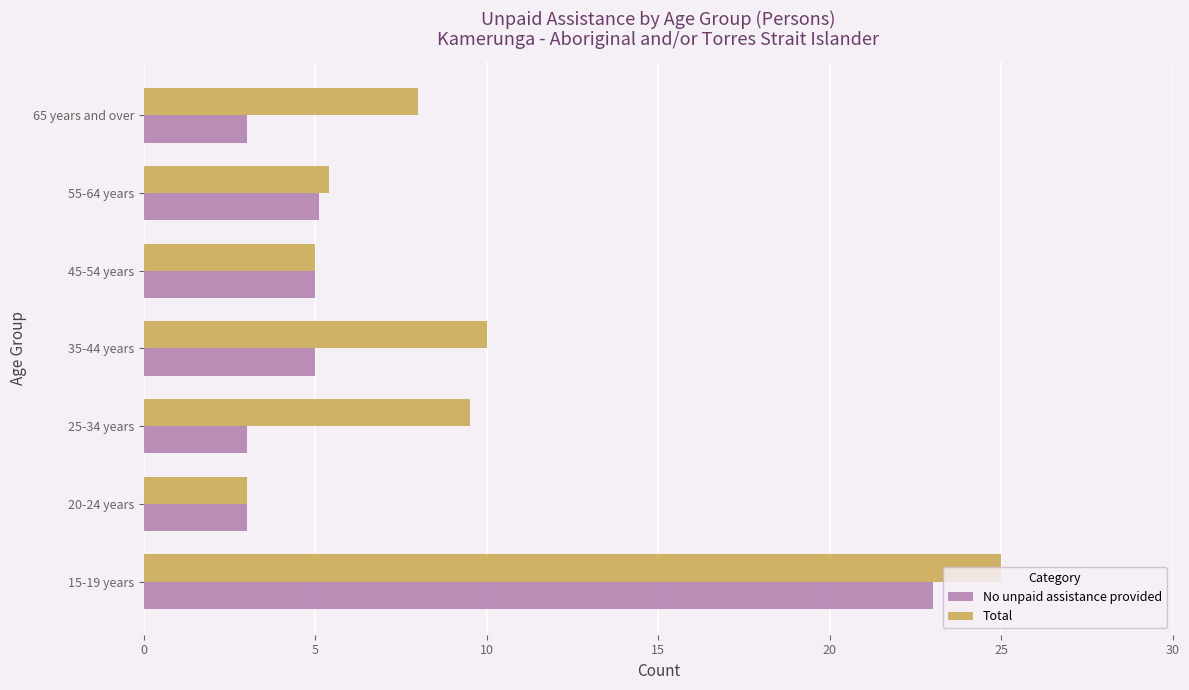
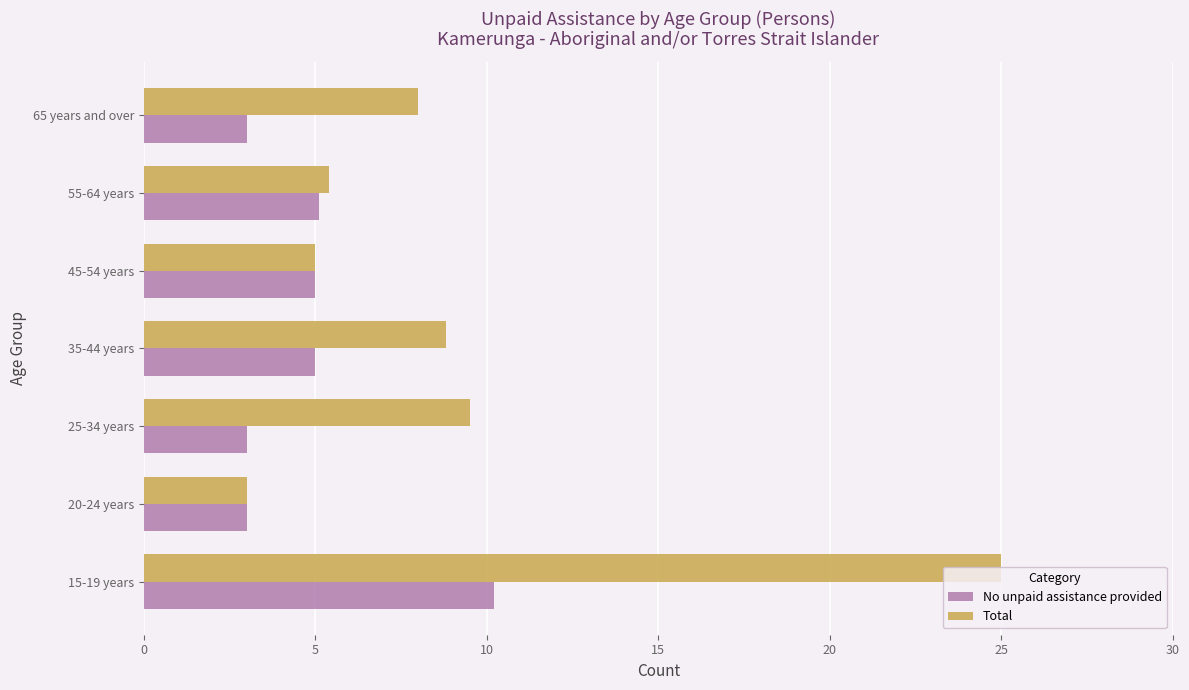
  {
    "No unpaid assistance provided": {
      "65 years and over": 3.0,
      "55-64 years": 5.1,
      "45-54 years": 5.0,
      "35-44 years": 5.0,
      "25-34 years": 3.0,
      "20-24 years": 3.0,
-     "15-19 years": 23.0
+     "15-19 years": 10.2
    },
    "Total": {
      "65 years and over": 8.0,
      "55-64 years": 5.4,
      "45-54 years": 5.0,
-     "35-44 years": 10.0,
+     "35-44 years": 8.8,
      "25-34 years": 9.5,
      "20-24 years": 3.0
    }
  }
